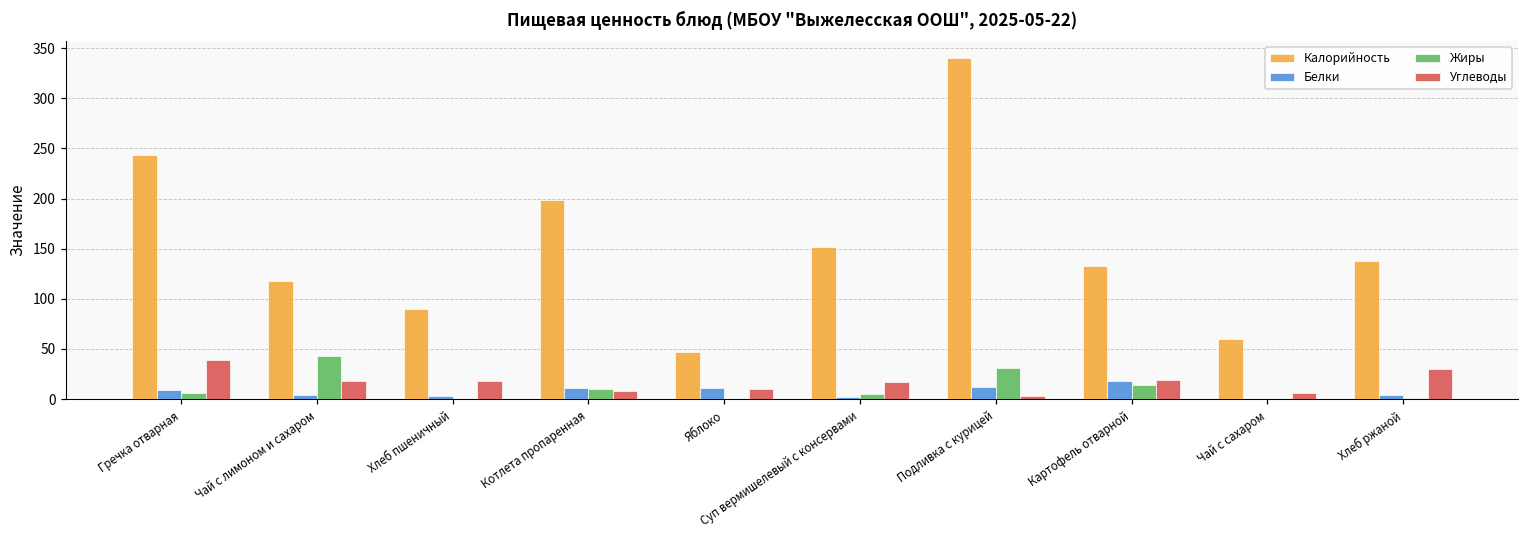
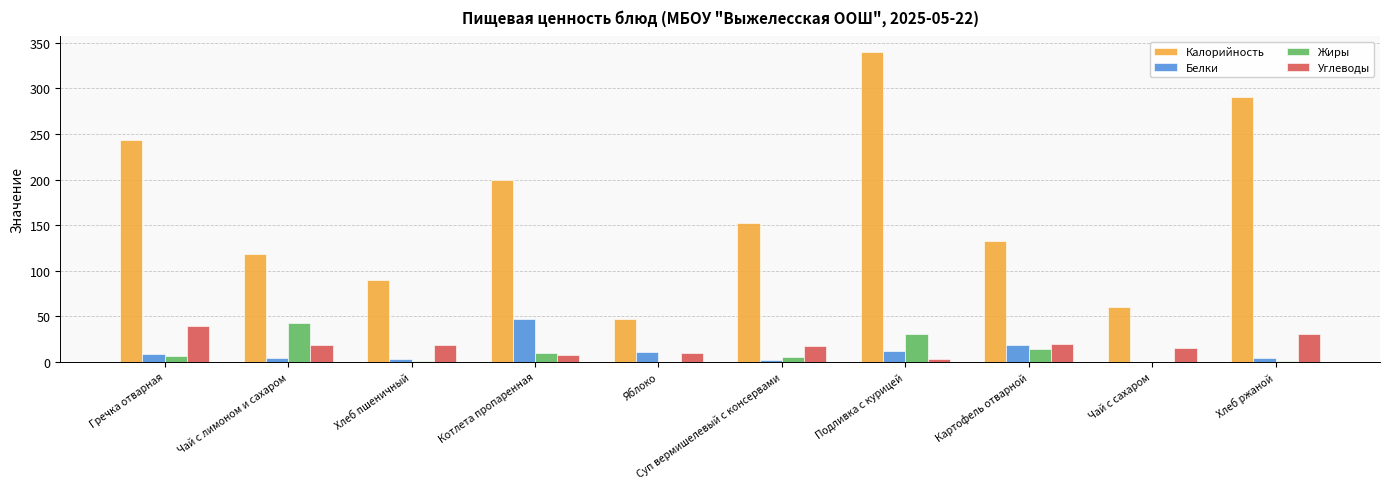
  {
    "Калорийность": {
      "Гречка отварная": 240,
      "Чай с лимоном и сахаром": 120,
      "Хлеб пшеничный": 90,
      "Котлета пропаренная": 200,
      "Яблоко": 50,
      "Суп вермишелевый с консервами": 150,
      "Подливка с курицей": 340,
      "Картофель отварной": 130,
      "Чай с сахаром": 60,
-     "Хлеб ржаной": 140
+     "Хлеб ржаной": 290
    },
    "Белки": {
      "Гречка отварная": 10,
      "Чай с лимоном и сахаром": 0,
      "Хлеб пшеничный": 0,
-     "Котлета пропаренная": 10,
+     "Котлета пропаренная": 50,
      "Яблоко": 10,
      "Подливка с курицей": 10,
      "Картофель отварной": 20,
      "Чай с сахаром": 0,
      "Хлеб ржаной": 0
    },
    "Жиры": {
      "Гречка отварная": 10,
      "Чай с лимоном и сахаром": 40,
      "Котлета пропаренная": 10,
      "Яблоко": 0,
      "Суп вермишелевый с консервами": 10,
      "Подливка с курицей": 30,
      "Картофель отварной": 10,
      "Чай с сахаром": 0
    },
    "Углеводы": {
      "Гречка отварная": 40,
      "Чай с лимоном и сахаром": 20,
      "Хлеб пшеничный": 20,
      "Котлета пропаренная": 10,
      "Яблоко": 10,
      "Суп вермишелевый с консервами": 20,
      "Подливка с курицей": 0,
      "Картофель отварной": 20,
-     "Чай с сахаром": 10,
+     "Чай с сахаром": 20,
      "Хлеб ржаной": 30
    }
  }
